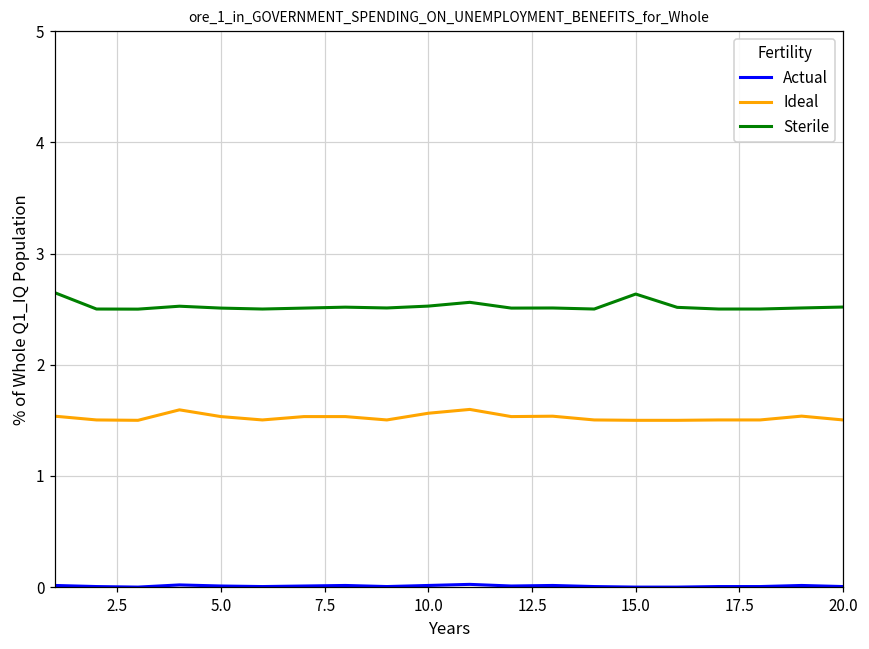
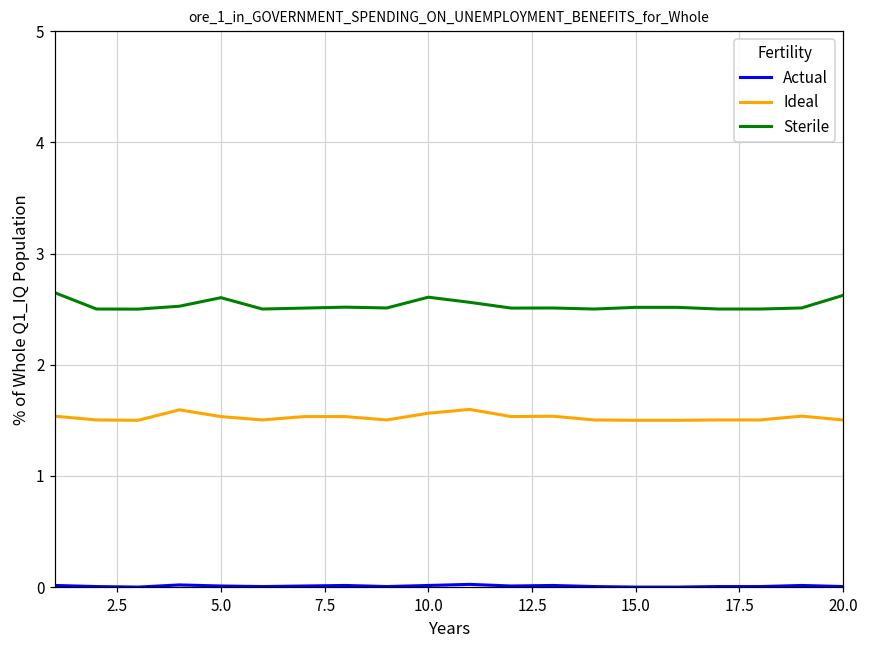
  {
    "Actual": {
      "5.0": 0.01,
      "10.0": 0.01,
      "15.0": 0.00,
      "20.0": 0.00
    },
    "Ideal": {
      "5.0": 1.53,
      "10.0": 1.56,
      "15.0": 1.50,
      "20.0": 1.50
    },
    "Sterile": {
-     "5.0": 2.51,
-     "10.0": 2.53,
-     "15.0": 2.64,
-     "20.0": 2.52
+     "5.0": 2.60,
+     "10.0": 2.61,
+     "15.0": 2.52,
+     "20.0": 2.62
    }
  }
